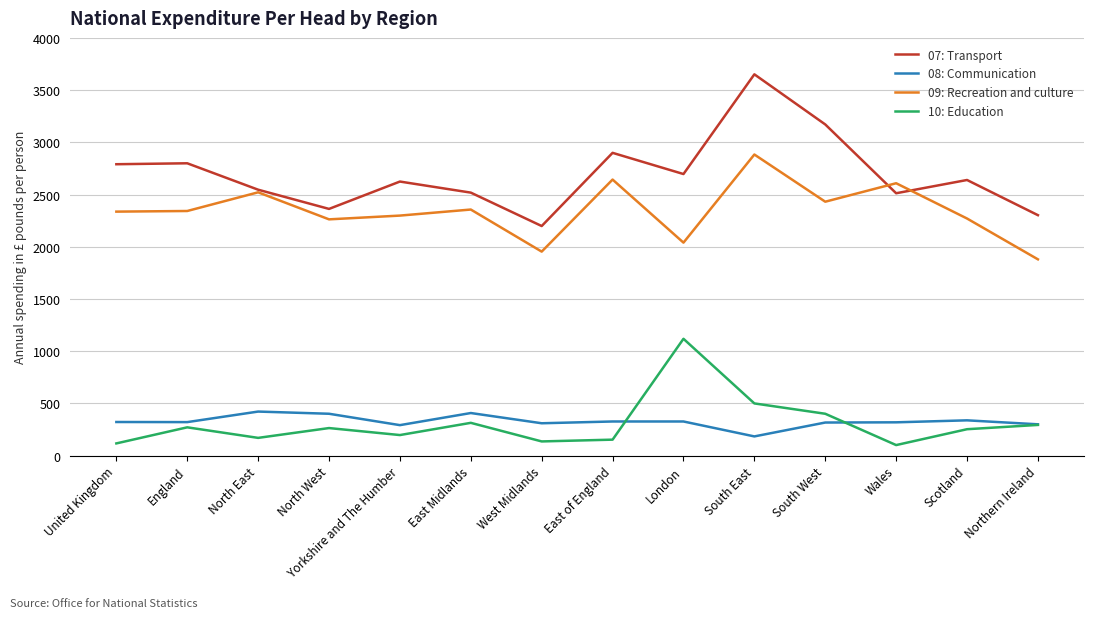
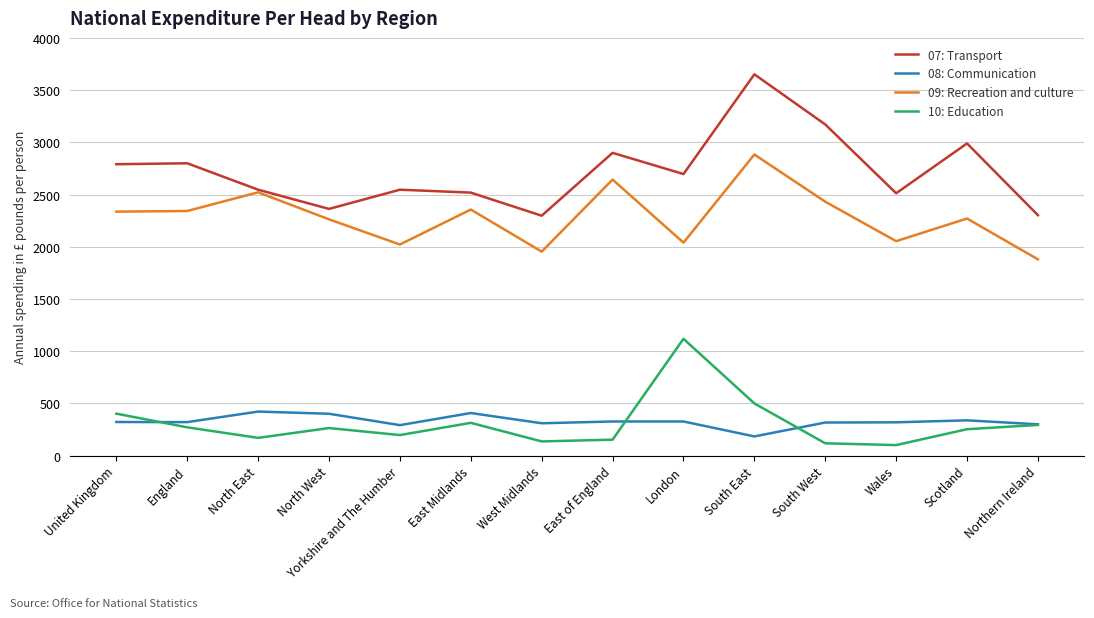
  {
    "07: Transport": {
      "United Kingdom": 2790,
      "England": 2800,
      "North East": 2550,
      "North West": 2360,
-     "Yorkshire and The Humber": 2620,
+     "Yorkshire and The Humber": 2550,
      "East Midlands": 2520,
-     "West Midlands": 2200,
+     "West Midlands": 2300,
      "East of England": 2900,
      "London": 2700,
      "South East": 3650,
      "South West": 3170,
      "Wales": 2510,
-     "Scotland": 2640,
+     "Scotland": 2990,
      "Northern Ireland": 2300
    },
    "08: Communication": {
      "United Kingdom": 320,
      "England": 320,
      "North East": 420,
      "North West": 400,
      "Yorkshire and The Humber": 290,
      "East Midlands": 410,
      "West Midlands": 310,
      "East of England": 330,
      "London": 330,
      "South East": 180,
      "South West": 320,
      "Wales": 320,
      "Scotland": 340
    },
    "09: Recreation and culture": {
      "United Kingdom": 2340,
      "England": 2340,
      "North East": 2520,
      "North West": 2260,
-     "Yorkshire and The Humber": 2300,
+     "Yorkshire and The Humber": 2020,
      "East Midlands": 2360,
      "West Midlands": 1950,
      "East of England": 2640,
      "London": 2040,
      "South East": 2880,
      "South West": 2430,
-     "Wales": 2610,
+     "Wales": 2050,
      "Scotland": 2270,
      "Northern Ireland": 1880
    },
    "10: Education": {
-     "United Kingdom": 120,
+     "United Kingdom": 400,
      "England": 270,
      "North East": 170,
      "North West": 260,
      "Yorkshire and The Humber": 200,
      "East Midlands": 310,
      "West Midlands": 140,
      "East of England": 150,
      "London": 1120,
      "South East": 500,
-     "South West": 400,
+     "South West": 120,
      "Wales": 100,
      "Scotland": 250
    }
  }
